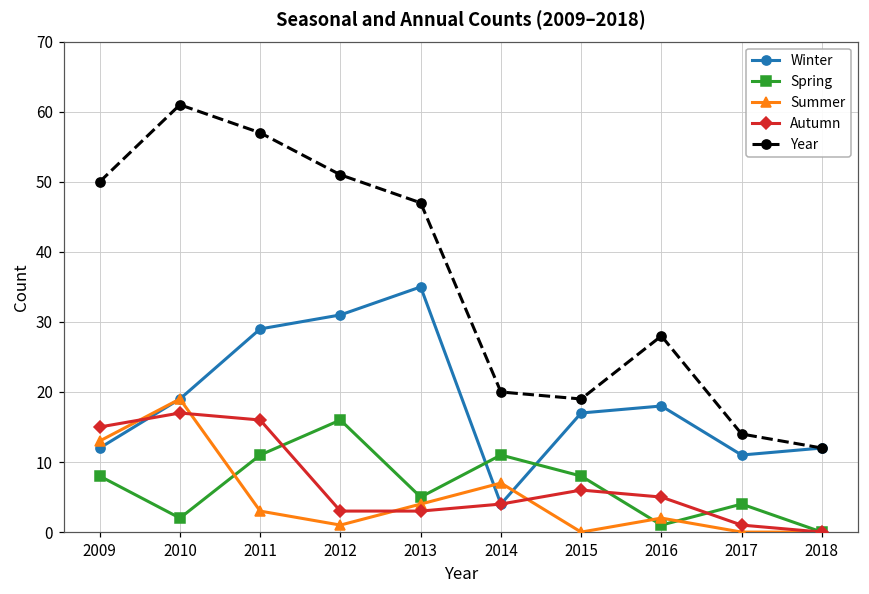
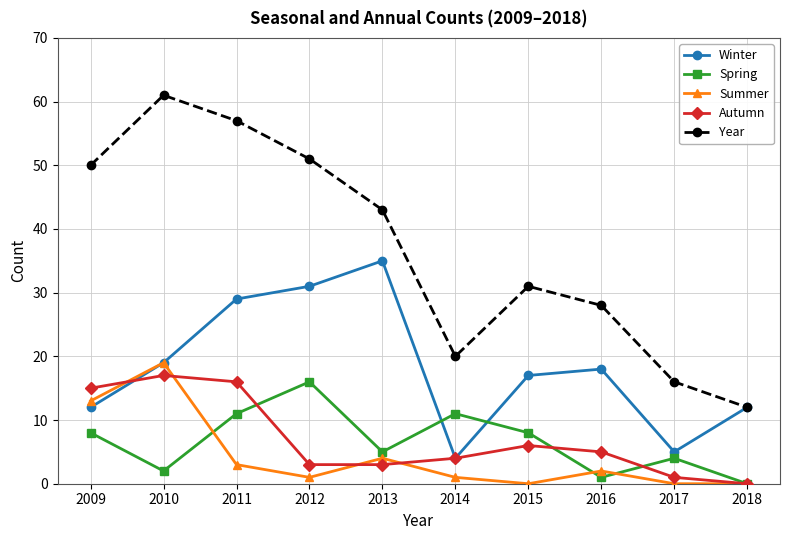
  {
    "Winter": {
      "2009": 12,
      "2011": 29,
      "2012": 31,
      "2013": 35,
      "2015": 17,
      "2016": 18,
-     "2017": 11
+     "2017": 5
    },
    "Spring": {
      "2009": 8,
      "2010": 2,
      "2011": 11,
      "2012": 16,
      "2013": 5,
      "2014": 11,
      "2015": 8,
      "2016": 1,
      "2017": 4
    },
    "Summer": {
      "2009": 13,
      "2011": 3,
      "2012": 1,
      "2013": 4,
-     "2014": 7,
+     "2014": 1,
      "2015": 0,
      "2016": 2,
      "2017": 0
    },
    "Autumn": {
      "2009": 15,
      "2010": 17,
      "2011": 16,
      "2012": 3,
      "2013": 3,
      "2015": 6,
      "2016": 5,
      "2017": 1
    },
    "Year": {
      "2009": 50,
      "2010": 61,
      "2011": 57,
      "2012": 51,
-     "2013": 47,
+     "2013": 43,
      "2014": 20,
-     "2015": 19,
+     "2015": 31,
      "2016": 28,
-     "2017": 14
+     "2017": 16
    }
  }
